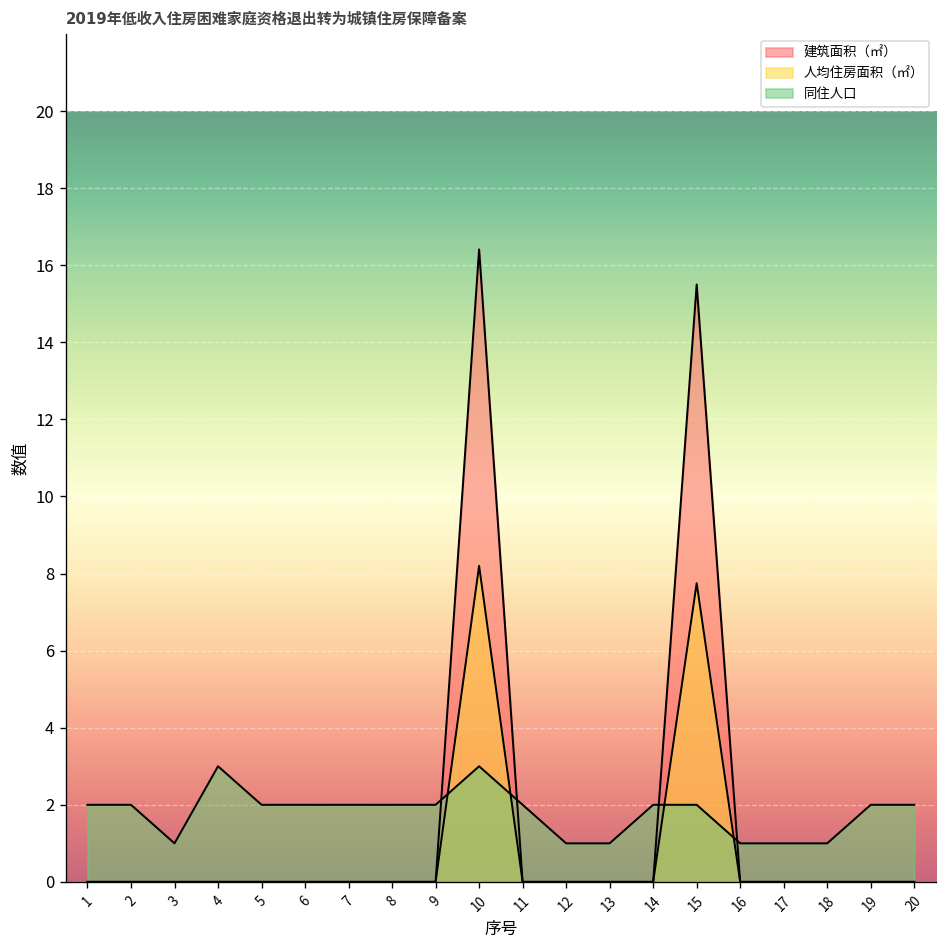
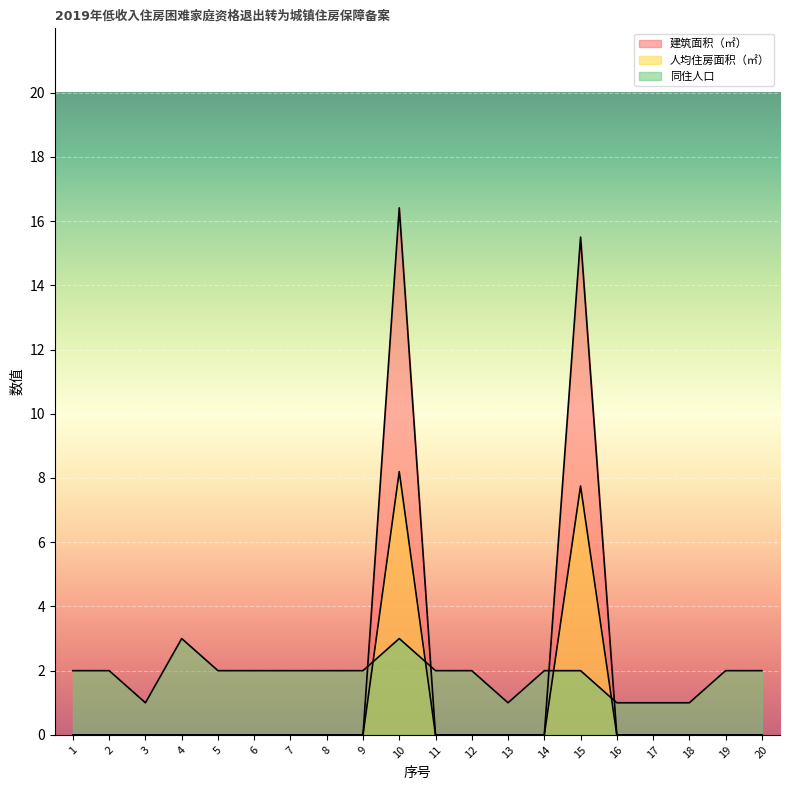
  {
    "建筑面积（㎡）": {
      "10": 16.4,
      "15": 15.5
    },
    "人均住房面积（㎡）": {
      "10": 8.2,
      "15": 7.8
    },
    "同住人口": {
      "1": 2,
      "2": 2,
      "3": 1,
      "4": 3,
      "5": 2,
      "6": 2,
      "7": 2,
      "8": 2,
      "9": 2,
      "10": 3,
      "11": 2,
-     "12": 1,
+     "12": 2,
      "13": 1,
      "14": 2,
      "15": 2,
      "16": 1,
      "17": 1,
      "18": 1,
      "19": 2,
      "20": 2
    }
  }
